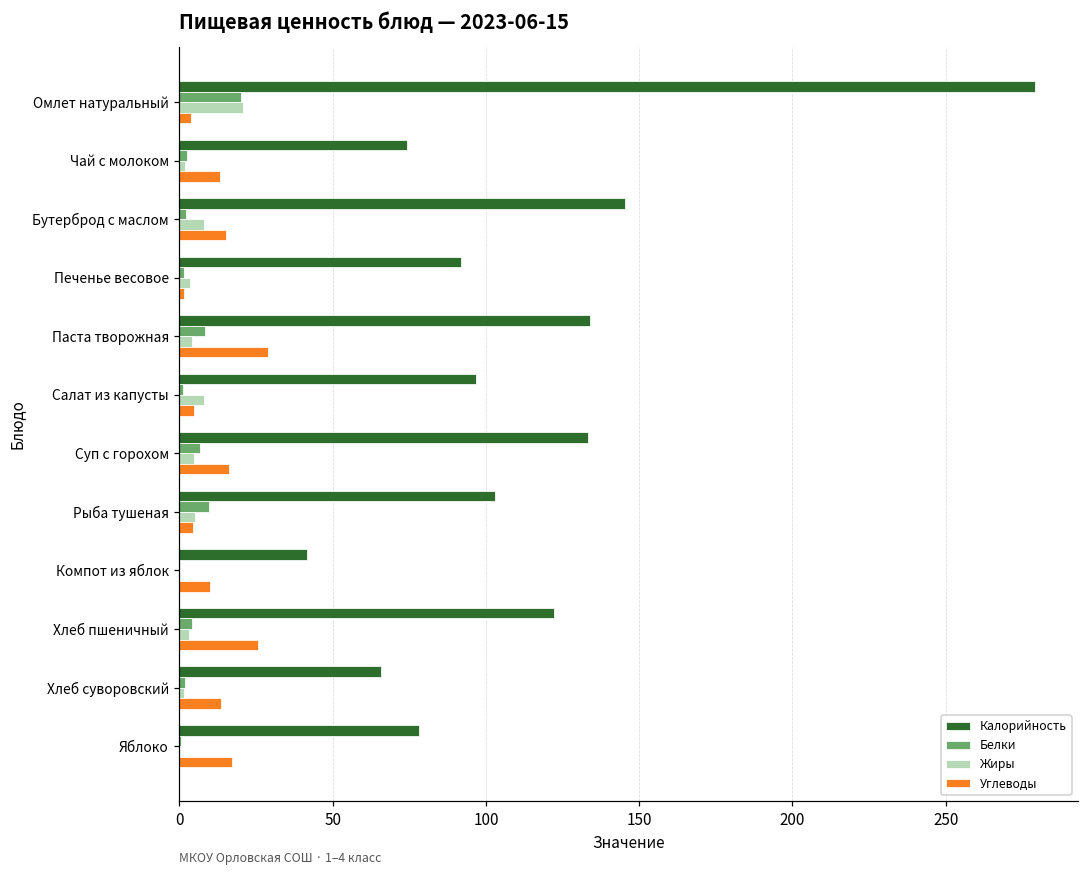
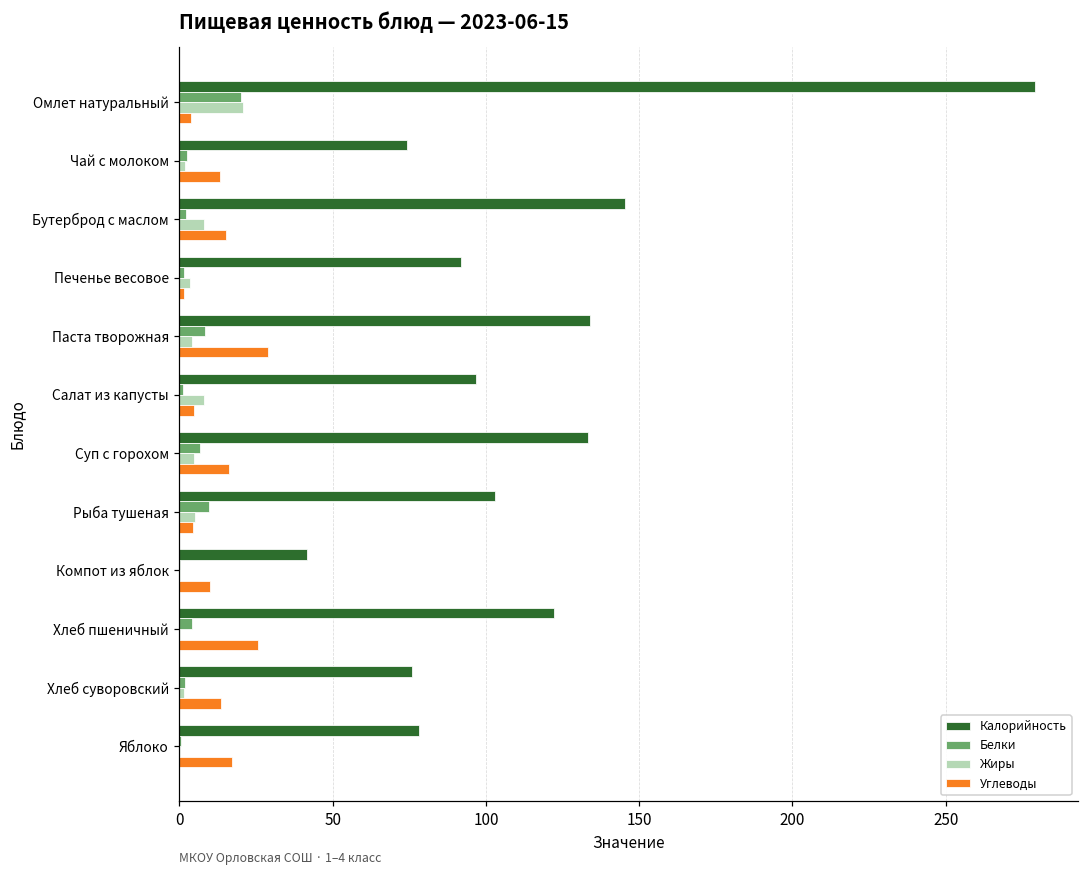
  {
    "Калорийность": {
      "Омлет натуральный": 279,
      "Чай с молоком": 74,
      "Бутерброд с маслом": 145,
      "Печенье весовое": 92,
      "Паста творожная": 134,
      "Салат из капусты": 97,
      "Суп с горохом": 133,
      "Рыба тушеная": 103,
      "Компот из яблок": 42,
      "Хлеб пшеничный": 122,
-     "Хлеб суворовский": 66,
+     "Хлеб суворовский": 76,
      "Яблоко": 78
    },
    "Белки": {
      "Омлет натуральный": 20,
      "Чай с молоком": 2,
      "Бутерброд с маслом": 2,
      "Печенье весовое": 2,
      "Паста творожная": 8,
      "Салат из капусты": 1,
      "Суп с горохом": 7,
      "Рыба тушеная": 10,
      "Хлеб пшеничный": 4,
      "Хлеб суворовский": 2
    },
    "Жиры": {
      "Омлет натуральный": 21,
      "Чай с молоком": 2,
      "Бутерброд с маслом": 8,
      "Печенье весовое": 3,
      "Паста творожная": 4,
      "Салат из капусты": 8,
      "Суп с горохом": 5,
      "Рыба тушеная": 5,
-     "Хлеб пшеничный": 3,
+     "Хлеб пшеничный": 0,
      "Хлеб суворовский": 2
    },
    "Углеводы": {
      "Омлет натуральный": 4,
      "Чай с молоком": 13,
      "Бутерброд с маслом": 15,
      "Печенье весовое": 2,
      "Паста творожная": 29,
      "Салат из капусты": 5,
      "Суп с горохом": 16,
      "Рыба тушеная": 4,
      "Компот из яблок": 10,
      "Хлеб пшеничный": 26,
      "Хлеб суворовский": 14,
      "Яблоко": 17
    }
  }
